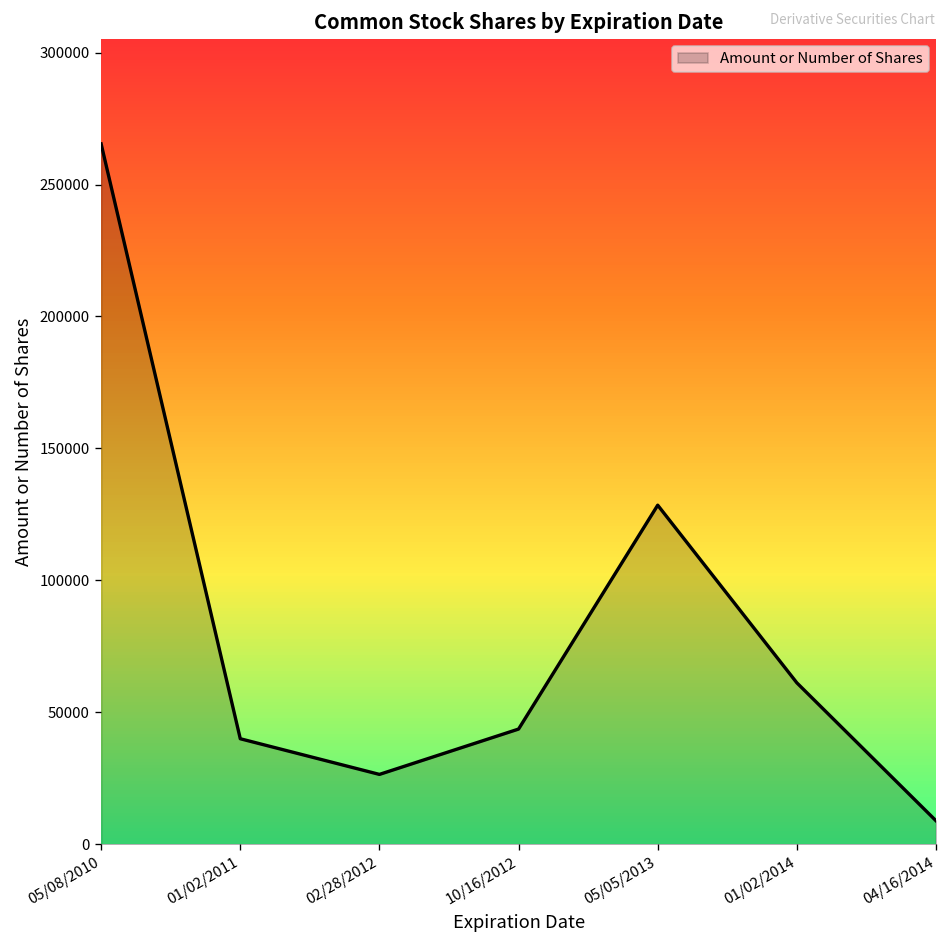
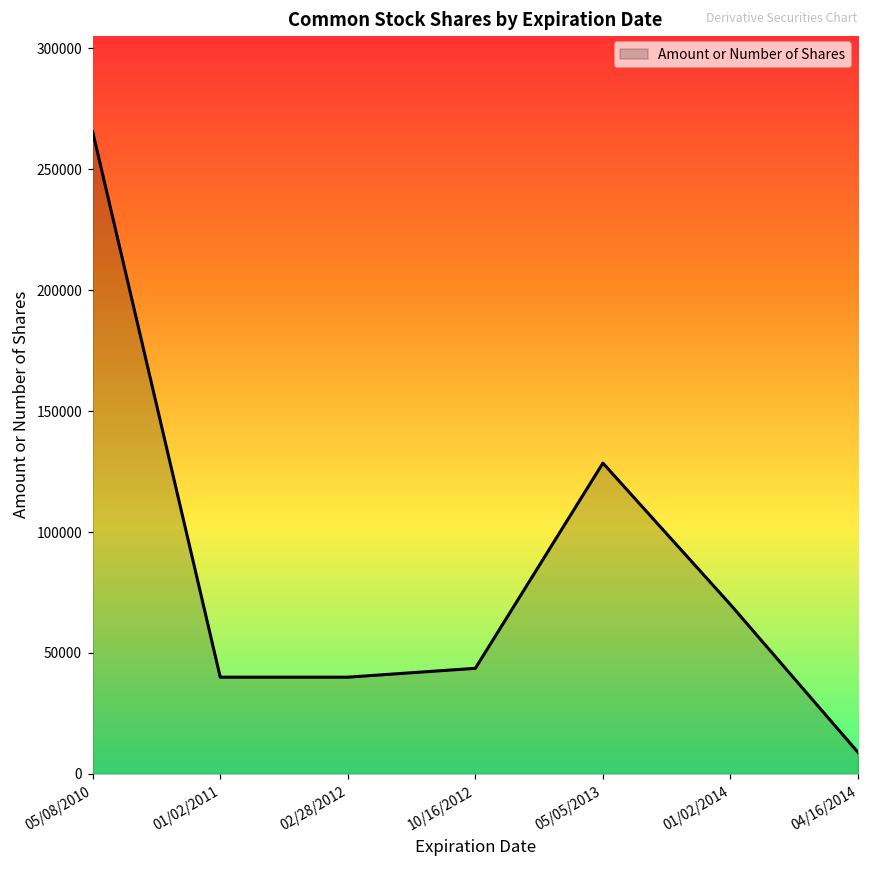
  {
    "05/08/2010": 265000,
    "01/02/2011": 40000,
-   "02/28/2012": 26000,
+   "02/28/2012": 40000,
    "10/16/2012": 44000,
    "05/05/2013": 128000,
-   "01/02/2014": 61000,
+   "01/02/2014": 70000,
    "04/16/2014": 9000
  }
